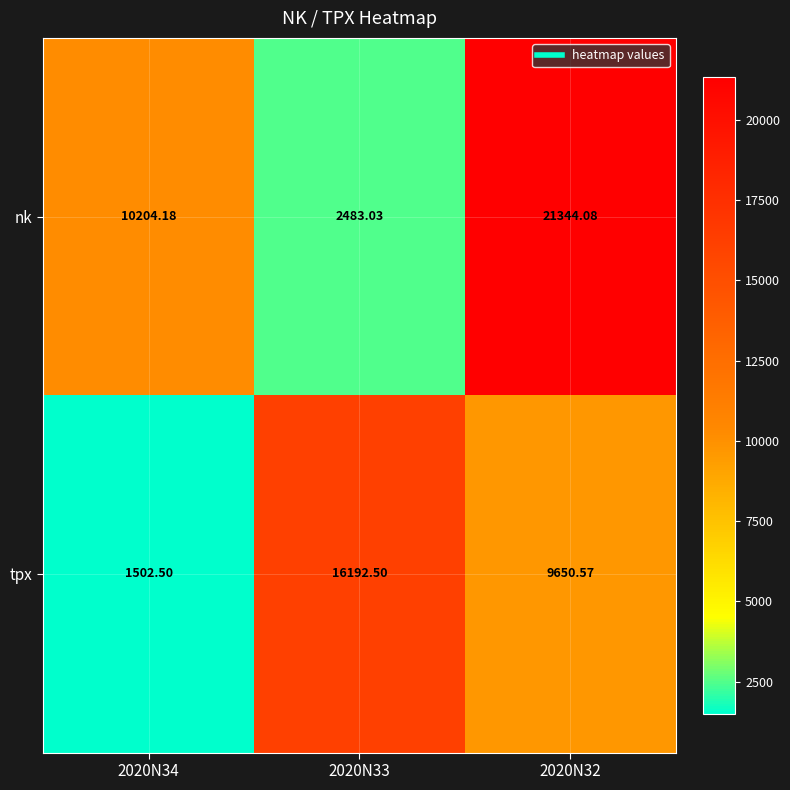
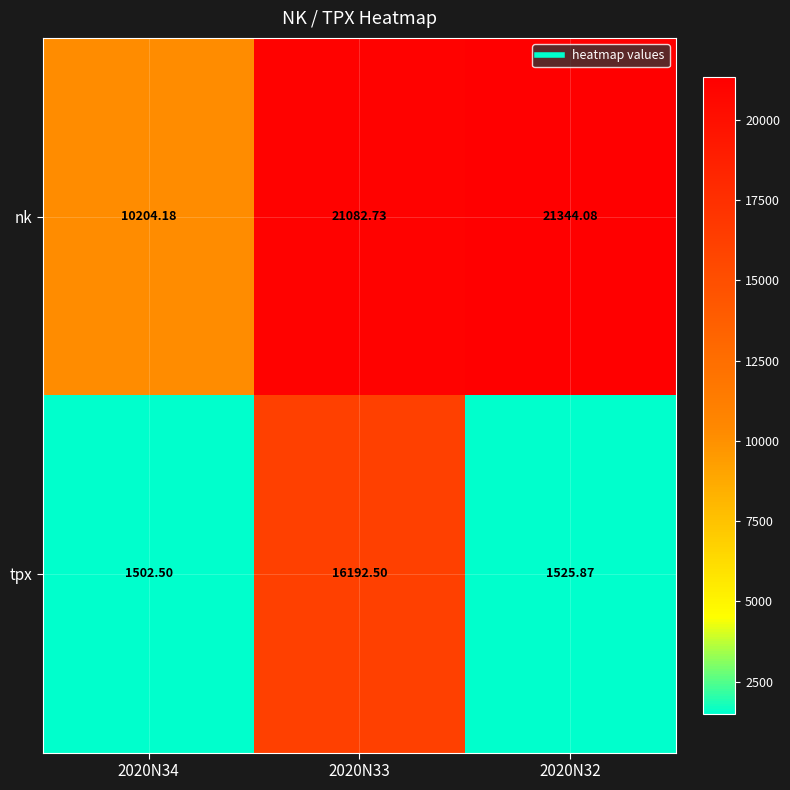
  {
    "nk": {
      "2020N34": 10204.18,
-     "2020N33": 2483.03,
+     "2020N33": 21082.73,
      "2020N32": 21344.08
    },
    "tpx": {
      "2020N34": 1502.50,
      "2020N33": 16192.50,
-     "2020N32": 9650.57
+     "2020N32": 1525.87
    }
  }
